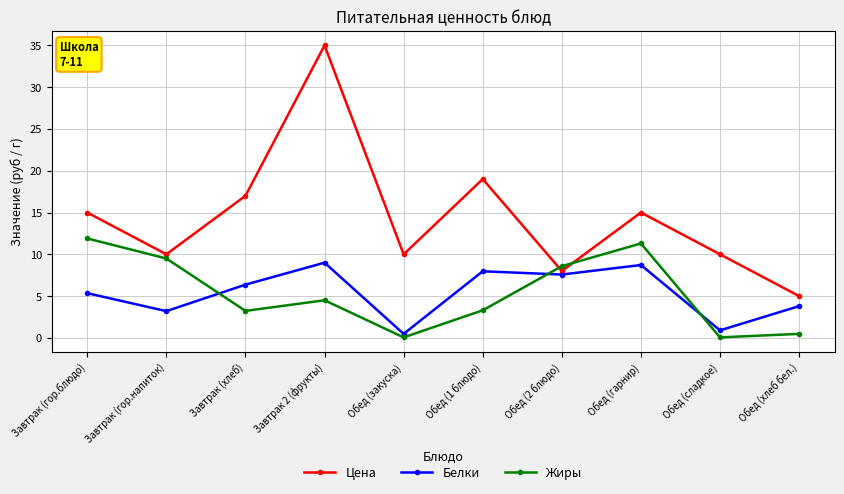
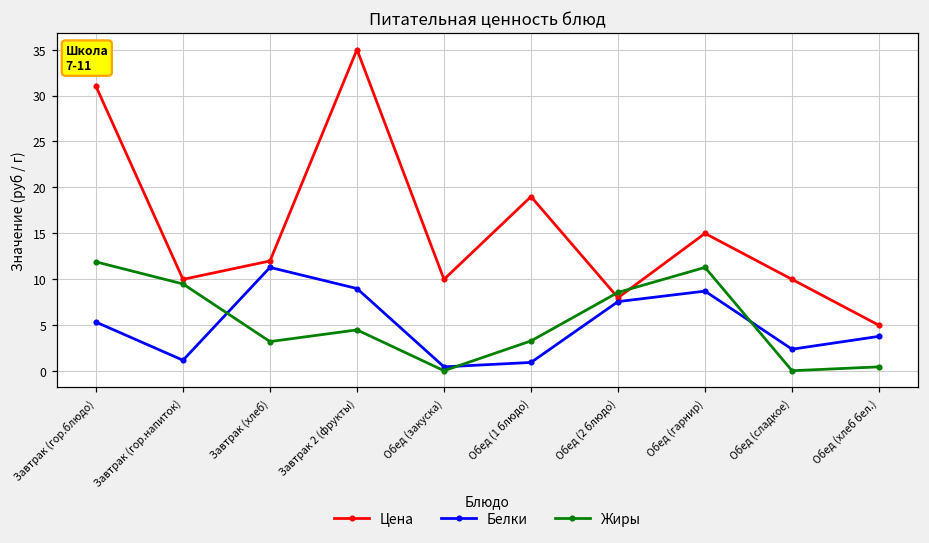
  {
    "Цена": {
-     "Завтрак (гор.блюдо)": 15,
+     "Завтрак (гор.блюдо)": 31,
      "Завтрак (гор.напиток)": 10,
-     "Завтрак (хлеб)": 17,
+     "Завтрак (хлеб)": 12,
      "Завтрак 2 (фрукты)": 35,
      "Обед (закуска)": 10,
      "Обед (1 блюдо)": 19,
      "Обед (2 блюдо)": 8,
      "Обед (гарнир)": 15,
      "Обед (сладкое)": 10,
      "Обед (хлеб бел.)": 5
    },
    "Белки": {
      "Завтрак (гор.блюдо)": 5,
-     "Завтрак (гор.напиток)": 3,
-     "Завтрак (хлеб)": 6,
+     "Завтрак (гор.напиток)": 1,
+     "Завтрак (хлеб)": 11,
      "Завтрак 2 (фрукты)": 9,
      "Обед (закуска)": 0,
-     "Обед (1 блюдо)": 8,
+     "Обед (1 блюдо)": 1,
      "Обед (2 блюдо)": 8,
      "Обед (гарнир)": 9,
-     "Обед (сладкое)": 1,
+     "Обед (сладкое)": 2,
      "Обед (хлеб бел.)": 4
    },
    "Жиры": {
      "Завтрак (гор.блюдо)": 12,
      "Завтрак (гор.напиток)": 10,
      "Завтрак (хлеб)": 3,
      "Завтрак 2 (фрукты)": 5,
      "Обед (закуска)": 0,
      "Обед (1 блюдо)": 3,
      "Обед (2 блюдо)": 9,
      "Обед (гарнир)": 11,
      "Обед (сладкое)": 0,
      "Обед (хлеб бел.)": 0
    }
  }
